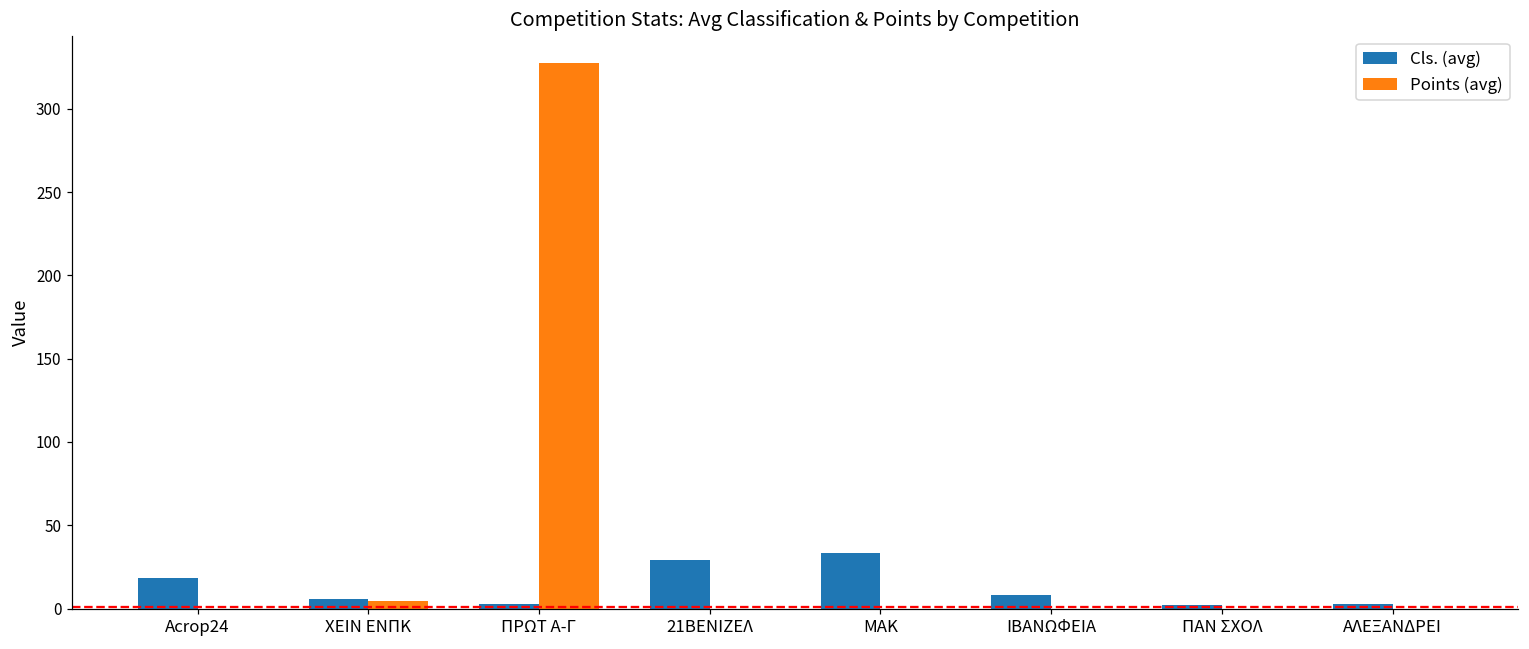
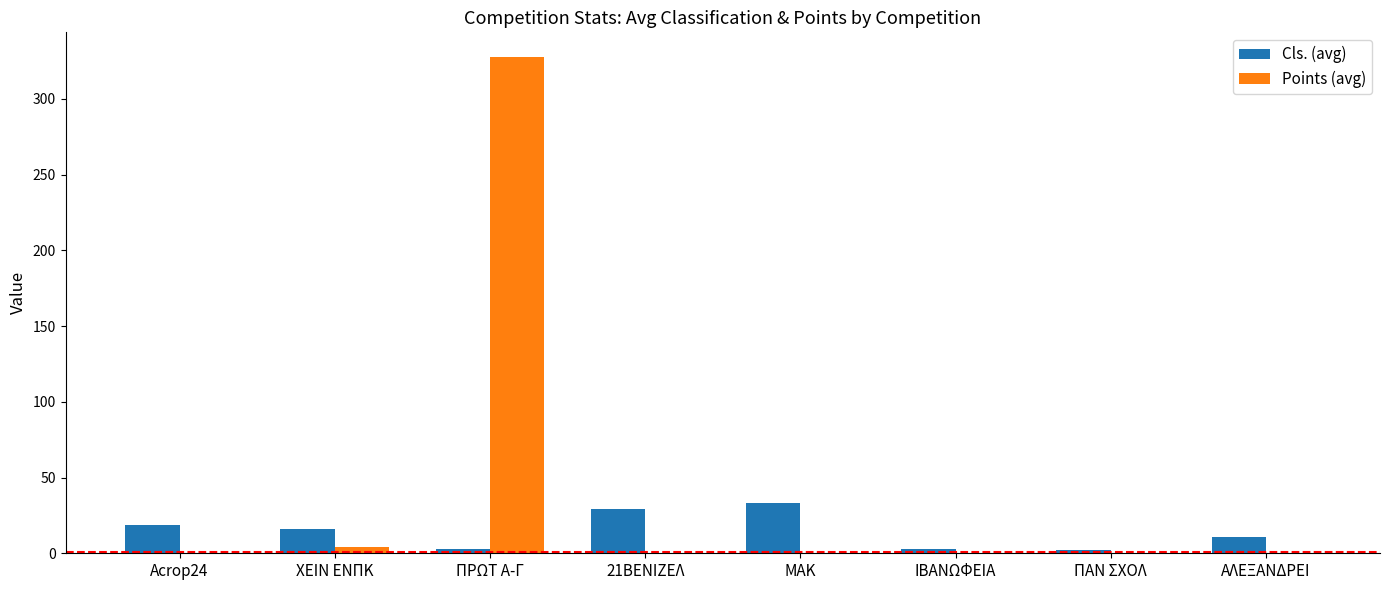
  {
    "Cls. (avg)": {
      "Acrop24": 19,
-     "ΧΕΙΝ ΕΝΠΚ": 6,
+     "ΧΕΙΝ ΕΝΠΚ": 16,
      "ΠΡΩΤ Α-Γ": 3,
      "21ΒΕΝΙΖΕΛ": 29,
      "ΜΑΚ": 34,
-     "ΙΒΑΝΩΦΕΙΑ": 8,
+     "ΙΒΑΝΩΦΕΙΑ": 3,
      "ΠΑΝ ΣΧΟΛ": 2,
-     "ΑΛΕΞΑΝΔΡΕΙ": 3
+     "ΑΛΕΞΑΝΔΡΕΙ": 11
    },
    "Points (avg)": {
      "Acrop24": 0,
      "ΧΕΙΝ ΕΝΠΚ": 4,
      "ΠΡΩΤ Α-Γ": 328,
      "21ΒΕΝΙΖΕΛ": 0,
      "ΜΑΚ": 0,
      "ΙΒΑΝΩΦΕΙΑ": 0,
      "ΠΑΝ ΣΧΟΛ": 0,
      "ΑΛΕΞΑΝΔΡΕΙ": 0
    }
  }
